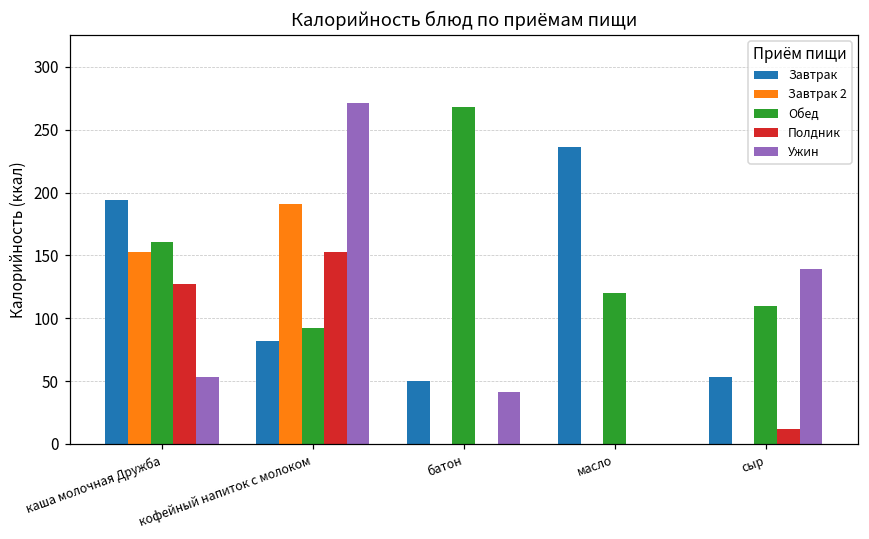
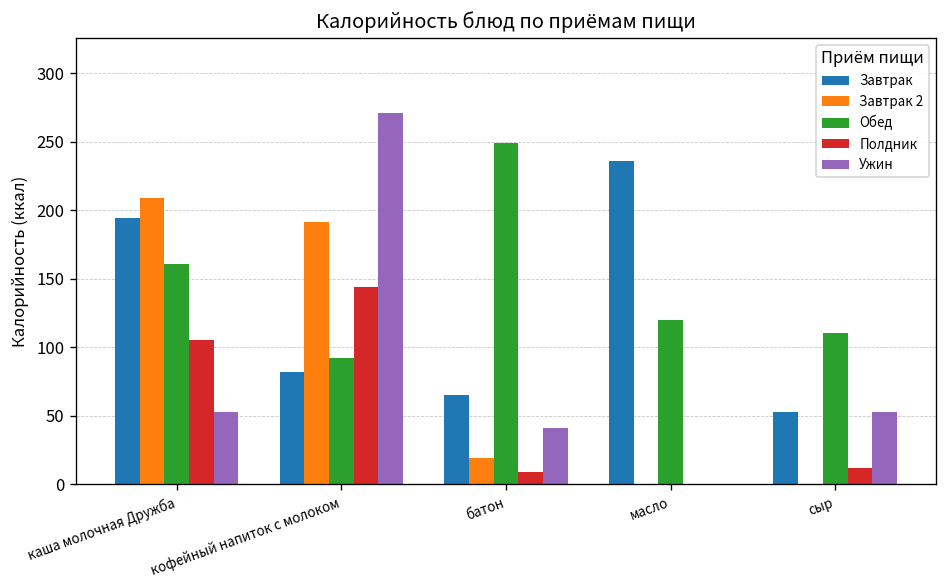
  {
    "Завтрак": {
      "каша молочная Дружба": 194,
      "кофейный напиток с молоком": 82,
-     "батон": 50,
+     "батон": 65,
      "масло": 236,
      "сыр": 53
    },
    "Завтрак 2": {
-     "каша молочная Дружба": 153,
+     "каша молочная Дружба": 209,
      "кофейный напиток с молоком": 191,
-     "батон": 0,
+     "батон": 19,
      "масло": 0,
      "сыр": 0
    },
    "Обед": {
      "каша молочная Дружба": 161,
      "кофейный напиток с молоком": 92,
-     "батон": 268,
+     "батон": 249,
      "масло": 120,
      "сыр": 110
    },
    "Полдник": {
-     "каша молочная Дружба": 127,
-     "кофейный напиток с молоком": 153,
-     "батон": 0,
+     "каша молочная Дружба": 105,
+     "кофейный напиток с молоком": 144,
+     "батон": 9,
      "масло": 0,
      "сыр": 12
    },
    "Ужин": {
      "каша молочная Дружба": 53,
      "кофейный напиток с молоком": 271,
      "батон": 41,
      "масло": 0,
-     "сыр": 139
+     "сыр": 53
    }
  }
